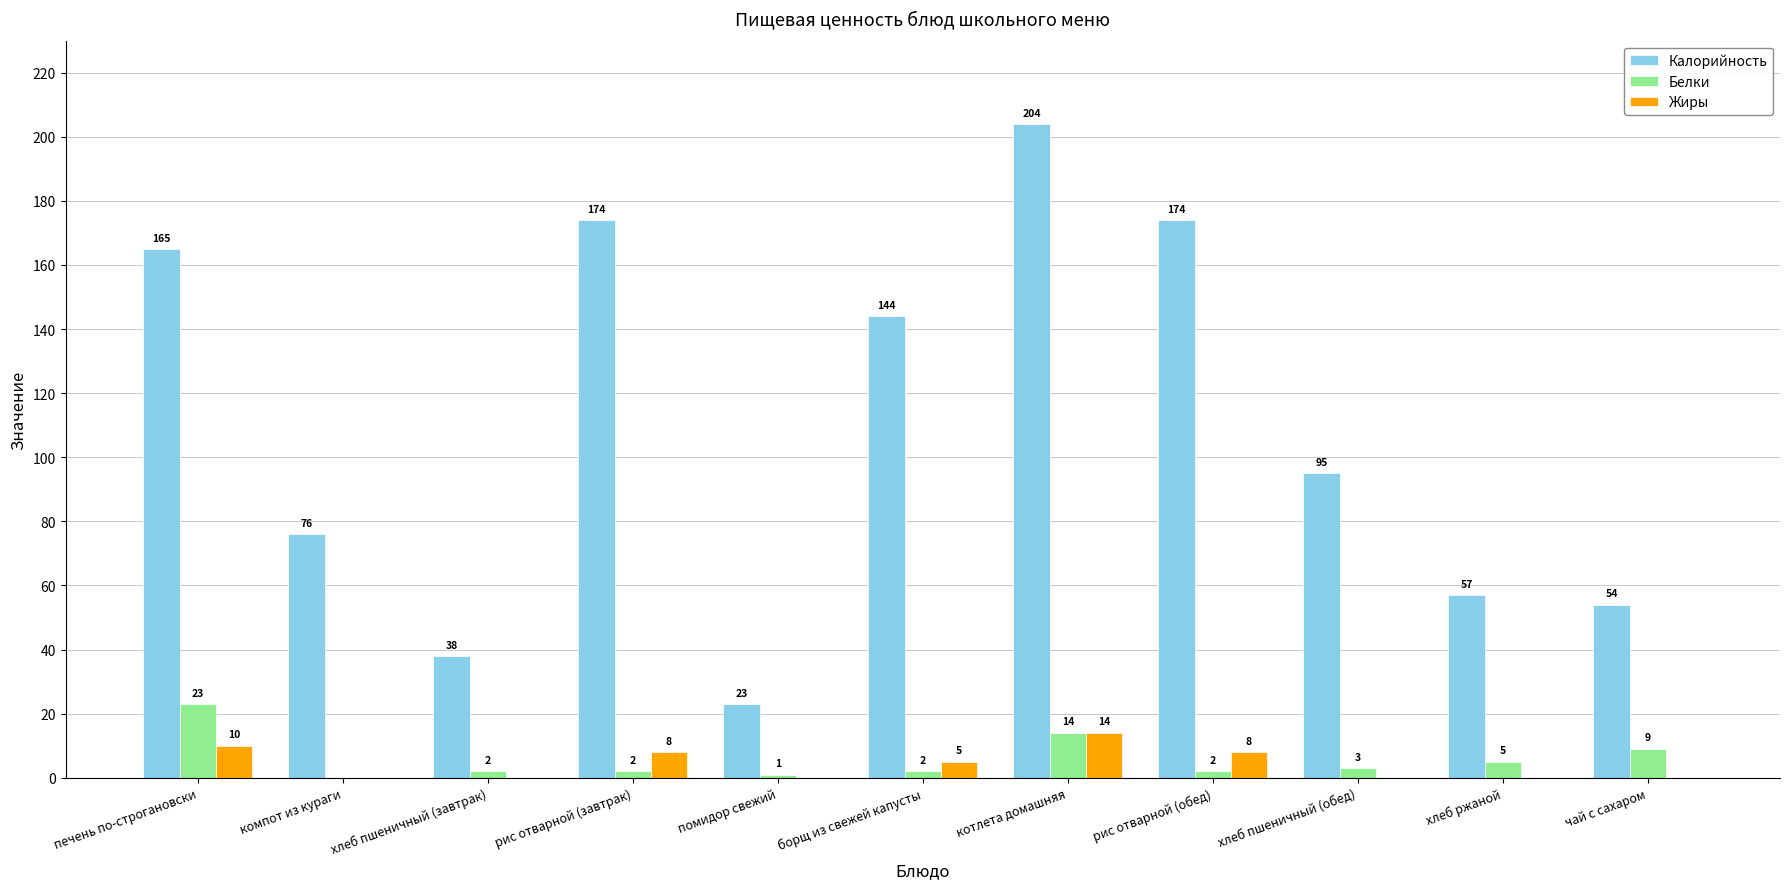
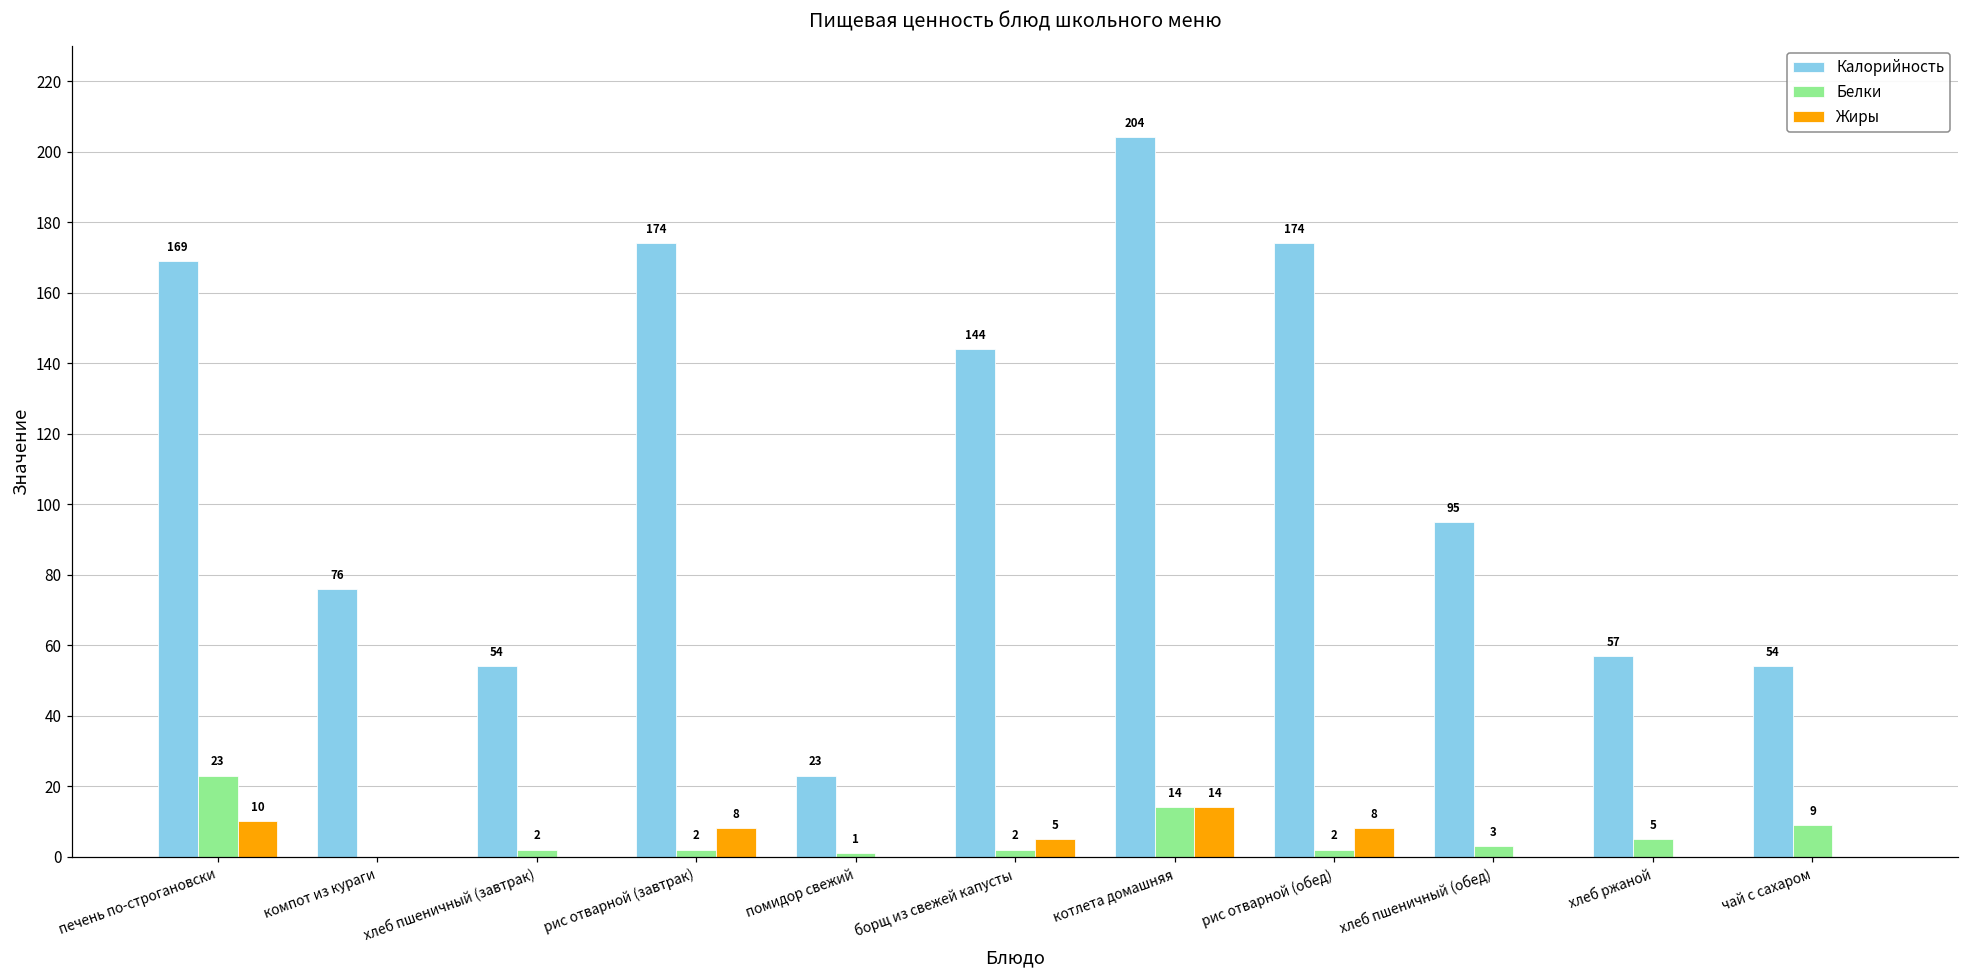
  {
    "Калорийность": {
-     "печень по-строгановски": 165,
+     "печень по-строгановски": 169,
      "компот из кураги": 76,
-     "хлеб пшеничный (завтрак)": 38,
+     "хлеб пшеничный (завтрак)": 54,
      "рис отварной (завтрак)": 174,
      "помидор свежий": 23,
      "борщ из свежей капусты": 144,
      "котлета домашняя": 204,
      "рис отварной (обед)": 174,
      "хлеб пшеничный (обед)": 95,
      "хлеб ржаной": 57,
      "чай с сахаром": 54
    },
    "Белки": {
      "печень по-строгановски": 23,
      "хлеб пшеничный (завтрак)": 2,
      "рис отварной (завтрак)": 2,
      "помидор свежий": 1,
      "борщ из свежей капусты": 2,
      "котлета домашняя": 14,
      "рис отварной (обед)": 2,
      "хлеб пшеничный (обед)": 3,
      "хлеб ржаной": 5,
      "чай с сахаром": 9
    },
    "Жиры": {
      "печень по-строгановски": 10,
      "рис отварной (завтрак)": 8,
      "борщ из свежей капусты": 5,
      "котлета домашняя": 14,
      "рис отварной (обед)": 8
    }
  }
